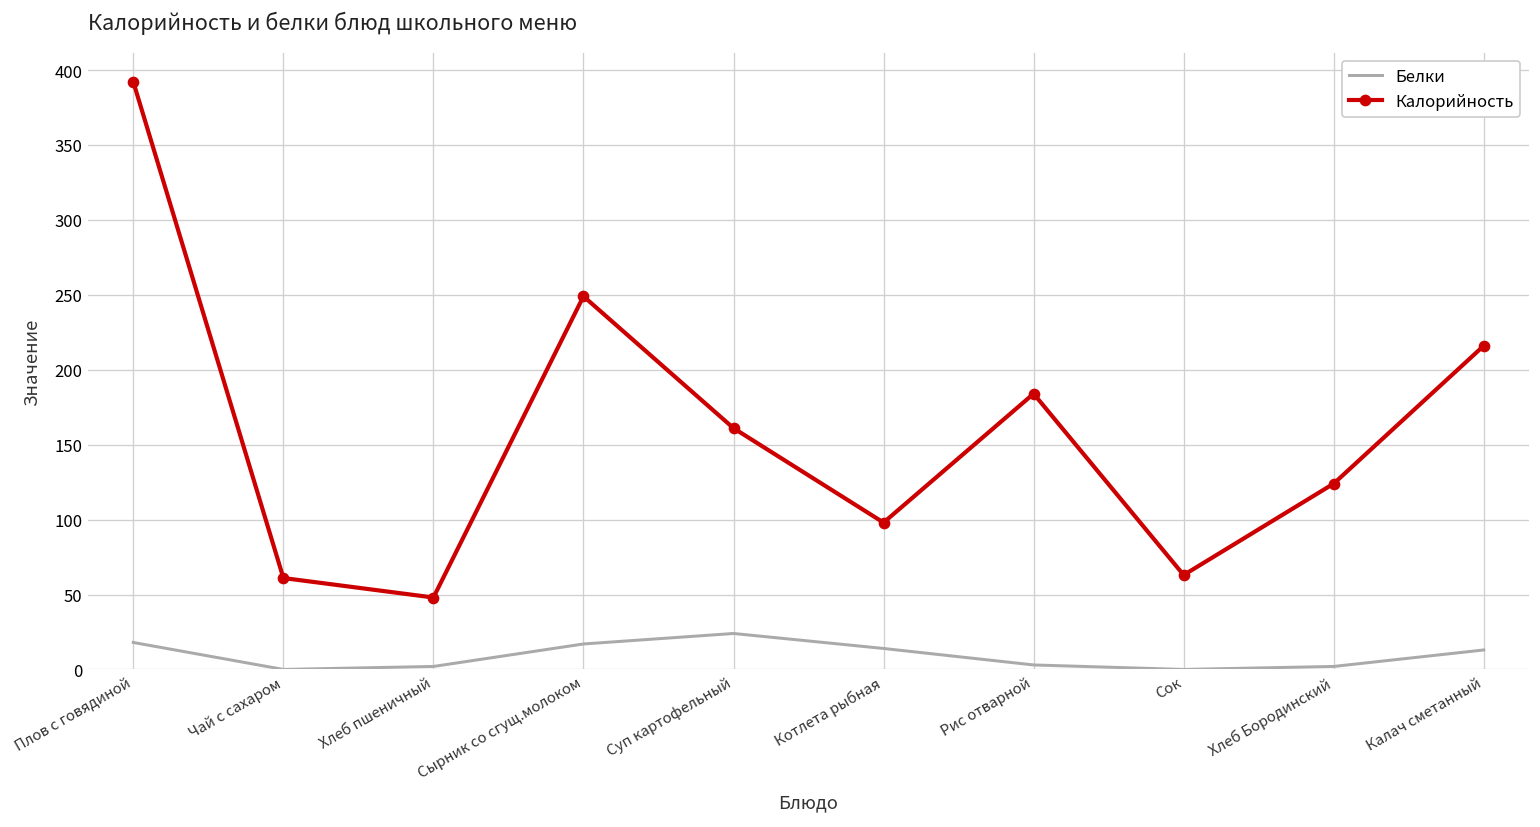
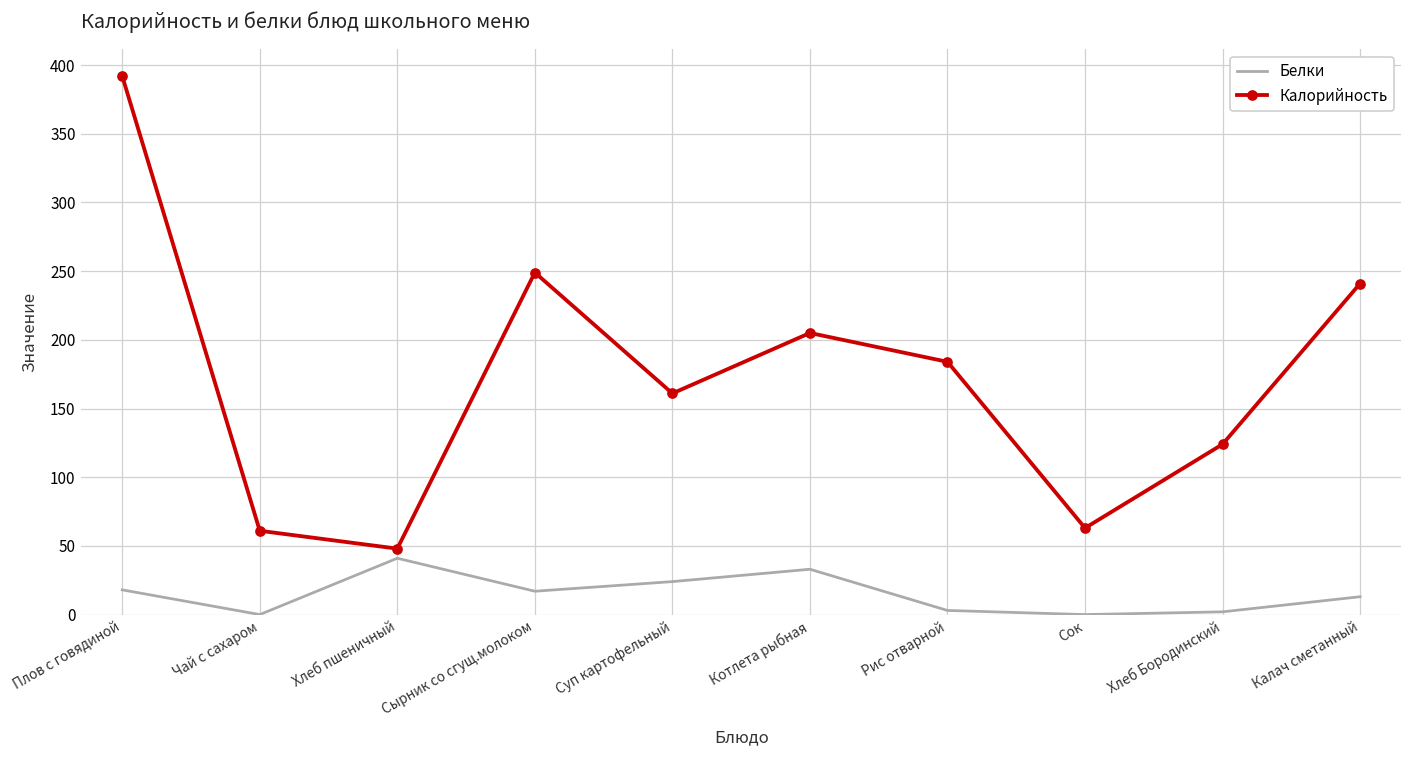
  {
    "Белки": {
      "Плов с говядиной": 18,
      "Чай с сахаром": 0,
-     "Хлеб пшеничный": 2,
+     "Хлеб пшеничный": 41,
      "Сырник со сгущ.молоком": 17,
      "Суп картофельный": 24,
-     "Котлета рыбная": 14,
+     "Котлета рыбная": 33,
      "Рис отварной": 3,
      "Сок": 0,
      "Хлеб Бородинский": 2,
      "Калач сметанный": 13
    },
    "Калорийность": {
      "Плов с говядиной": 392,
      "Чай с сахаром": 61,
      "Хлеб пшеничный": 48,
      "Сырник со сгущ.молоком": 249,
      "Суп картофельный": 161,
-     "Котлета рыбная": 98,
+     "Котлета рыбная": 205,
      "Рис отварной": 184,
      "Сок": 63,
      "Хлеб Бородинский": 124,
-     "Калач сметанный": 216
+     "Калач сметанный": 241
    }
  }
